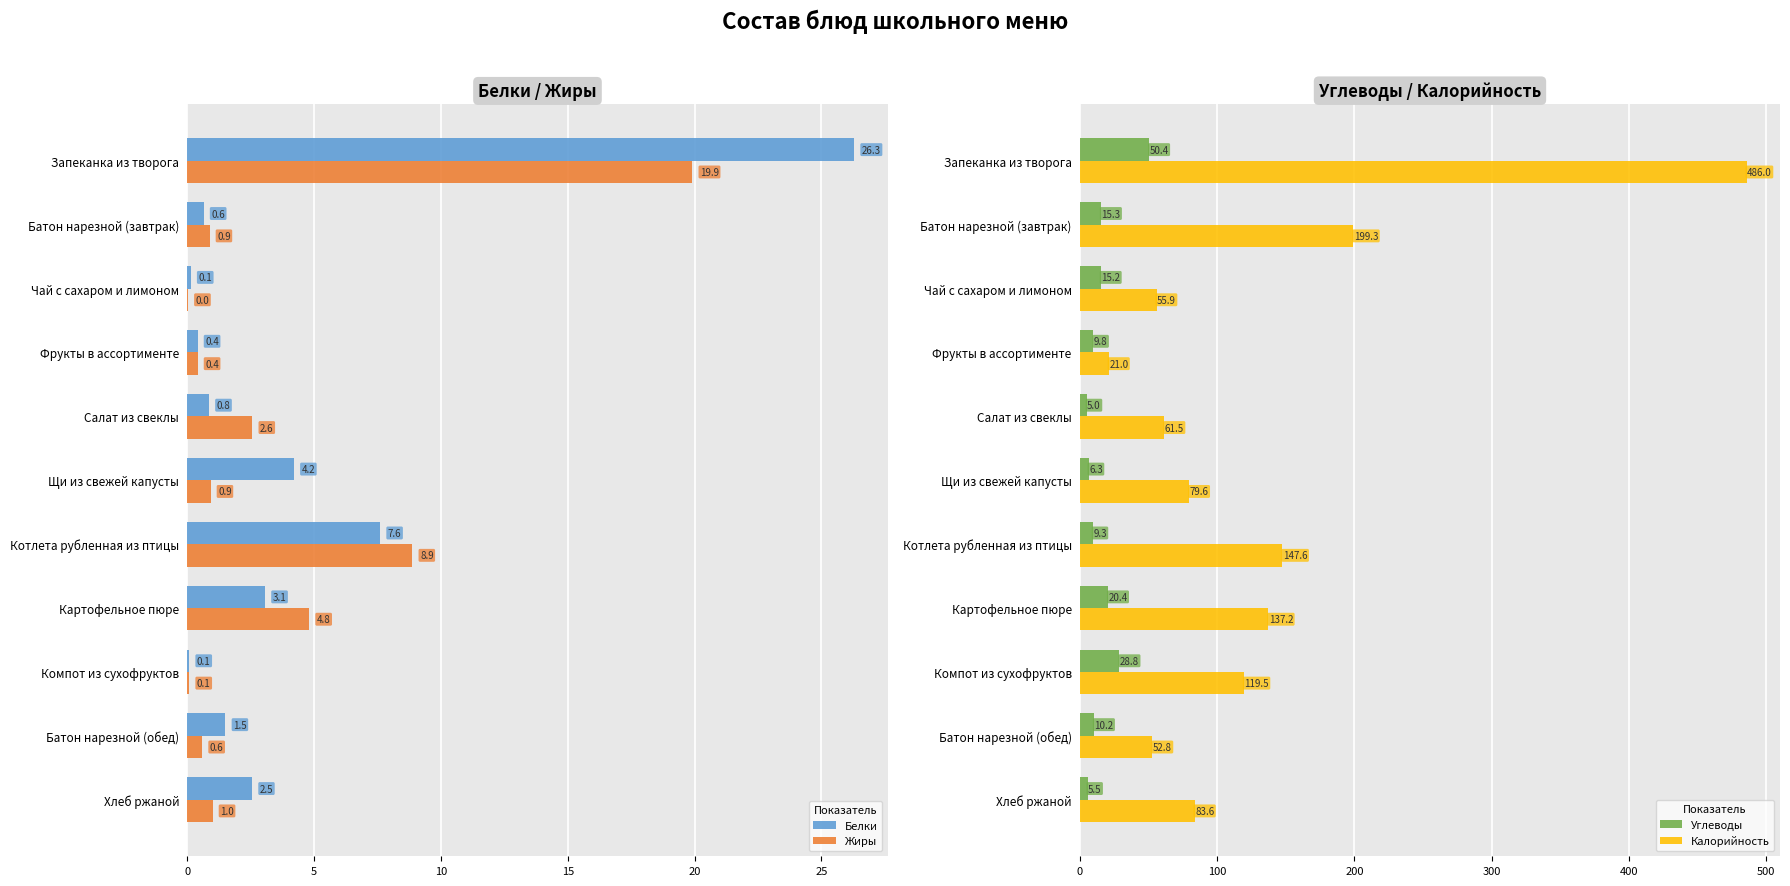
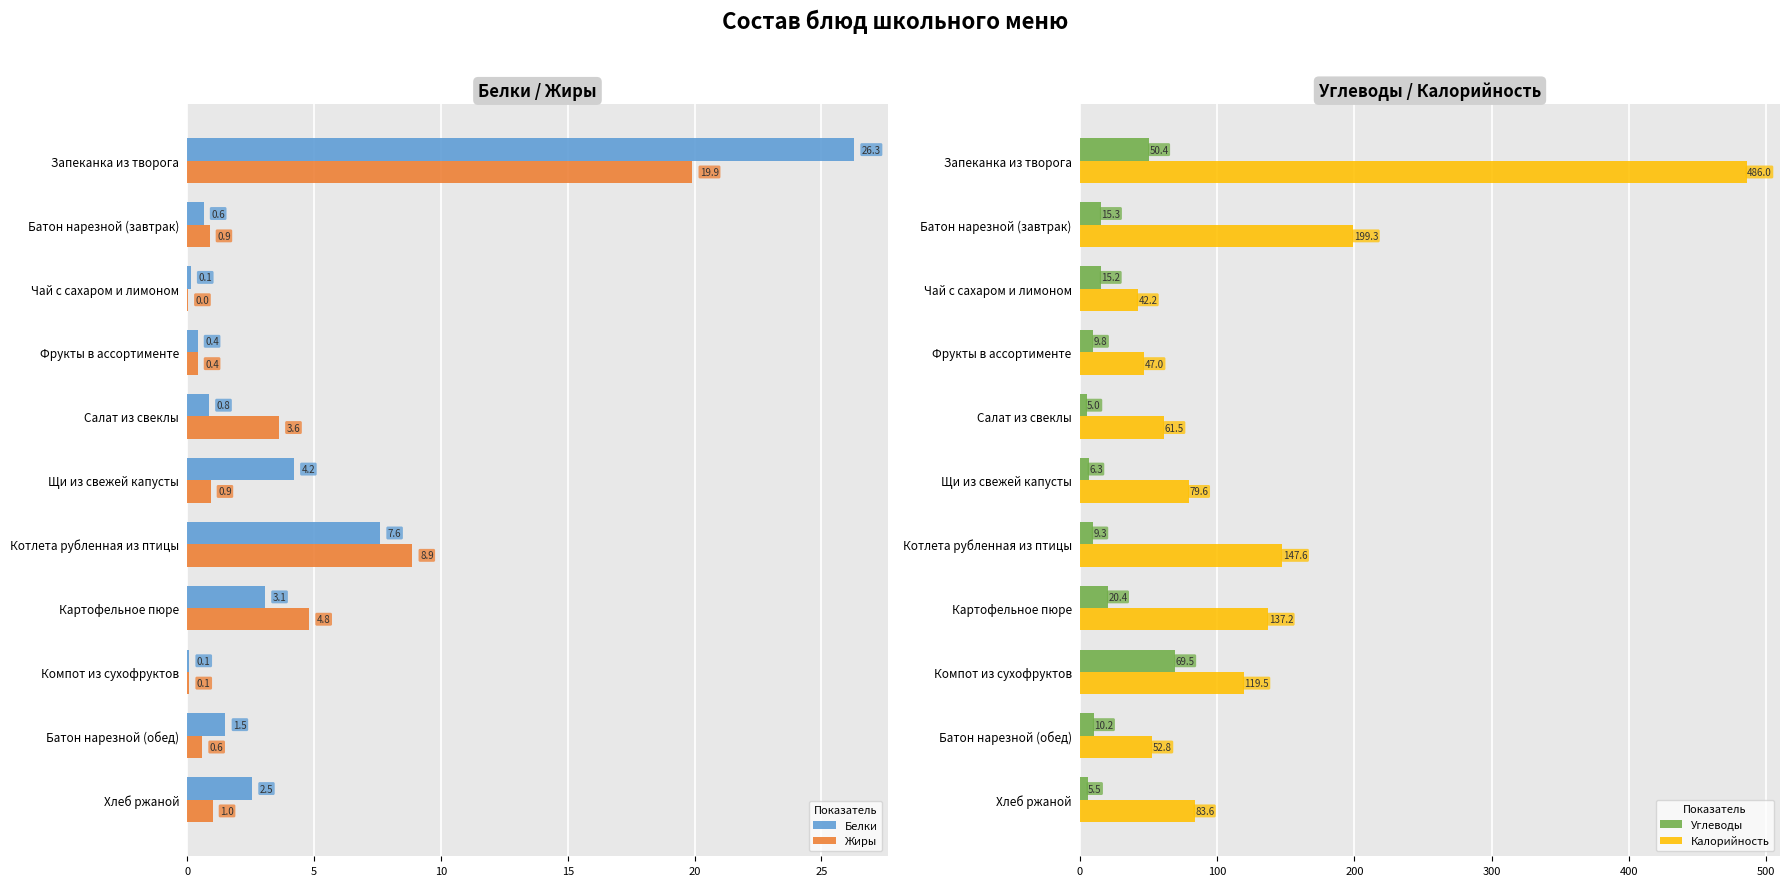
  {
    "Белки / Жиры": {
      "Жиры": {
-       "Салат из свеклы": 2.6
+       "Салат из свеклы": 3.6
      }
    },
    "Углеводы / Калорийность": {
      "Углеводы": {
-       "Компот из сухофруктов": 28.8
+       "Компот из сухофруктов": 69.5
      },
      "Калорийность": {
-       "Чай с сахаром и лимоном": 55.9,
-       "Фрукты в ассортименте": 21.0
+       "Чай с сахаром и лимоном": 42.2,
+       "Фрукты в ассортименте": 47.0
      }
    }
  }
